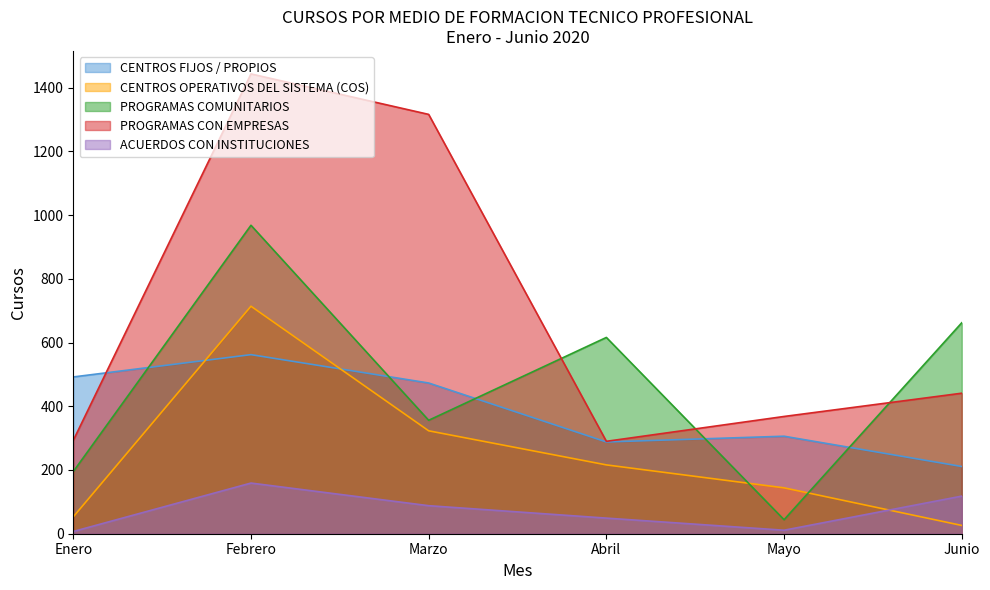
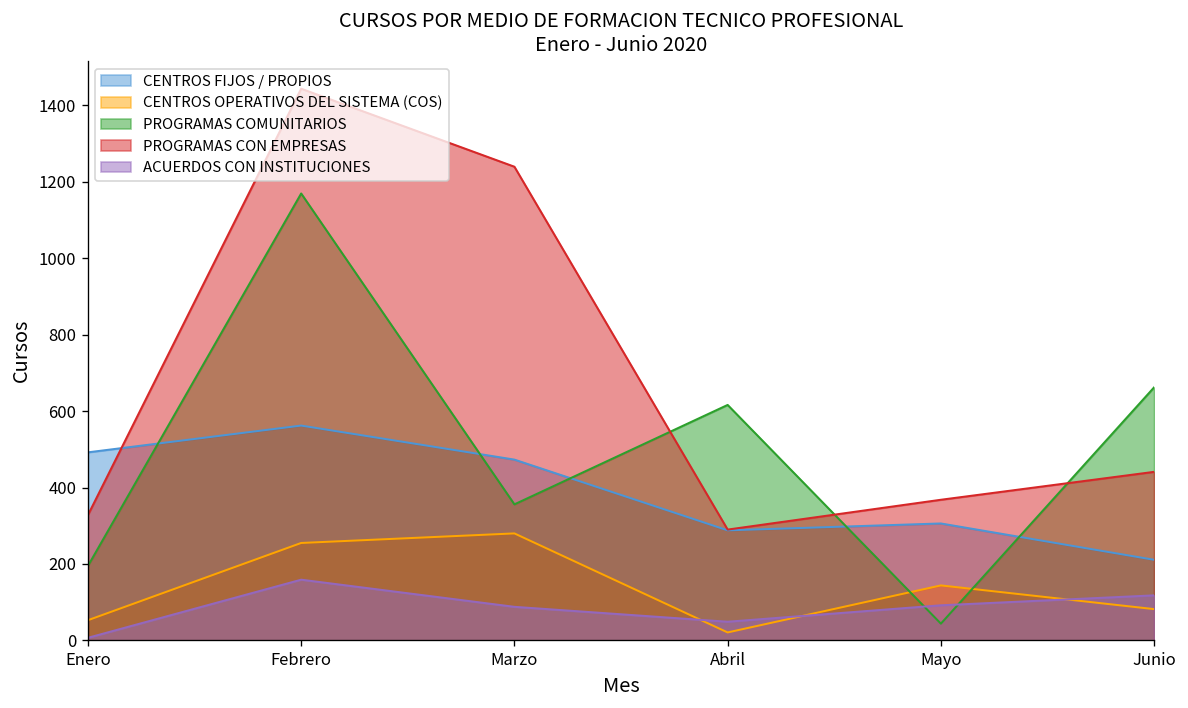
  {
    "CENTROS FIJOS / PROPIOS": {
      "Enero": 490,
      "Febrero": 560,
      "Marzo": 470,
      "Mayo": 310,
      "Junio": 210
    },
    "CENTROS OPERATIVOS DEL SISTEMA (COS)": {
      "Enero": 50,
-     "Febrero": 710,
-     "Marzo": 320,
-     "Abril": 220,
+     "Febrero": 260,
+     "Marzo": 280,
+     "Abril": 20,
      "Mayo": 140,
-     "Junio": 30
+     "Junio": 80
    },
    "PROGRAMAS COMUNITARIOS": {
      "Enero": 200,
-     "Febrero": 970,
+     "Febrero": 1170,
      "Marzo": 360,
      "Abril": 620,
      "Mayo": 40,
      "Junio": 660
    },
    "PROGRAMAS CON EMPRESAS": {
-     "Enero": 290,
-     "Marzo": 1320,
+     "Enero": 330,
+     "Marzo": 1240,
      "Mayo": 370,
      "Junio": 440
    },
    "ACUERDOS CON INSTITUCIONES": {
      "Enero": 10,
      "Febrero": 160,
      "Marzo": 90,
      "Abril": 50,
-     "Mayo": 10,
+     "Mayo": 90,
      "Junio": 120
    }
  }
